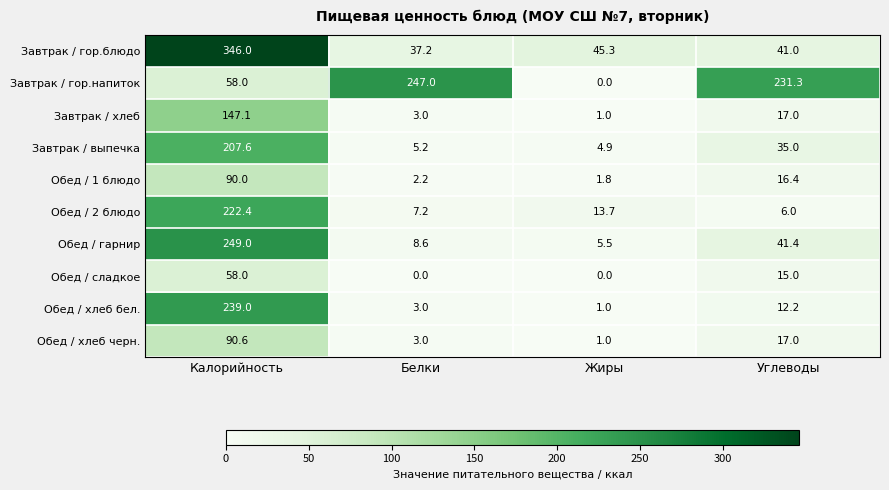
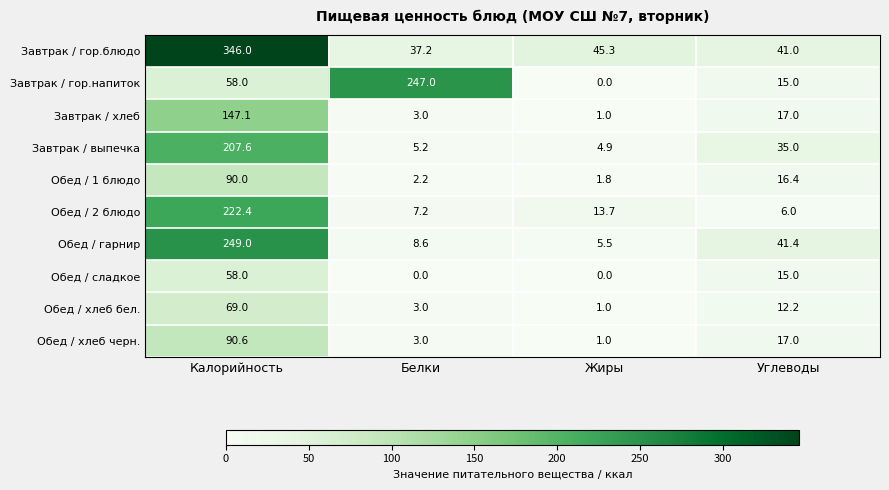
  {
    "Завтрак / гор.блюдо": {
      "Калорийность": 346.0,
      "Белки": 37.2,
      "Жиры": 45.3,
      "Углеводы": 41.0
    },
    "Завтрак / гор.напиток": {
      "Калорийность": 58.0,
      "Белки": 247.0,
      "Жиры": 0.0,
-     "Углеводы": 231.3
+     "Углеводы": 15.0
    },
    "Завтрак / хлеб": {
      "Калорийность": 147.1,
      "Белки": 3.0,
      "Жиры": 1.0,
      "Углеводы": 17.0
    },
    "Завтрак / выпечка": {
      "Калорийность": 207.6,
      "Белки": 5.2,
      "Жиры": 4.9,
      "Углеводы": 35.0
    },
    "Обед / 1 блюдо": {
      "Калорийность": 90.0,
      "Белки": 2.2,
      "Жиры": 1.8,
      "Углеводы": 16.4
    },
    "Обед / 2 блюдо": {
      "Калорийность": 222.4,
      "Белки": 7.2,
      "Жиры": 13.7,
      "Углеводы": 6.0
    },
    "Обед / гарнир": {
      "Калорийность": 249.0,
      "Белки": 8.6,
      "Жиры": 5.5,
      "Углеводы": 41.4
    },
    "Обед / сладкое": {
      "Калорийность": 58.0,
      "Белки": 0.0,
      "Жиры": 0.0,
      "Углеводы": 15.0
    },
    "Обед / хлеб бел.": {
-     "Калорийность": 239.0,
+     "Калорийность": 69.0,
      "Белки": 3.0,
      "Жиры": 1.0,
      "Углеводы": 12.2
    },
    "Обед / хлеб черн.": {
      "Калорийность": 90.6,
      "Белки": 3.0,
      "Жиры": 1.0,
      "Углеводы": 17.0
    }
  }
